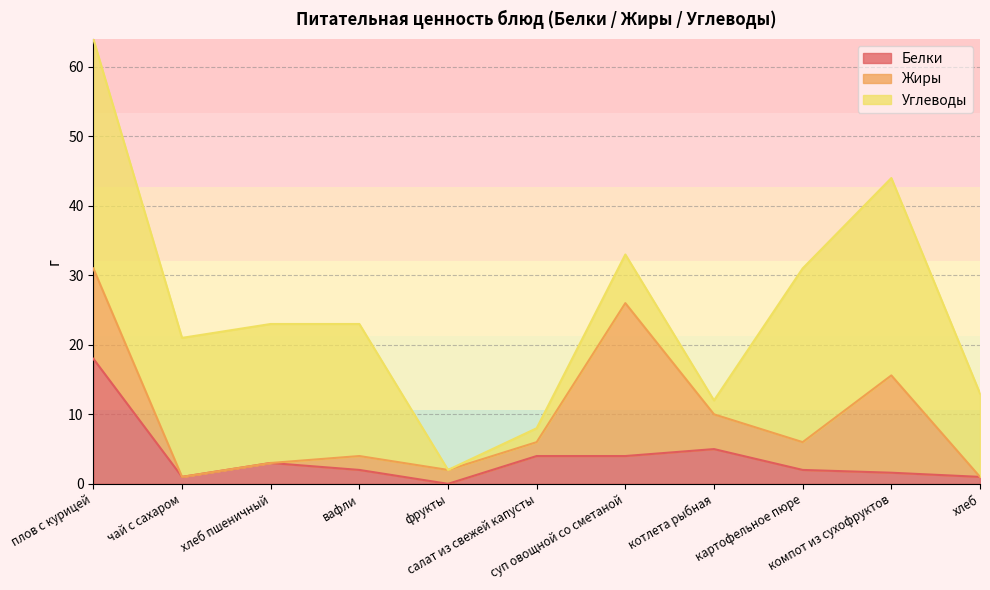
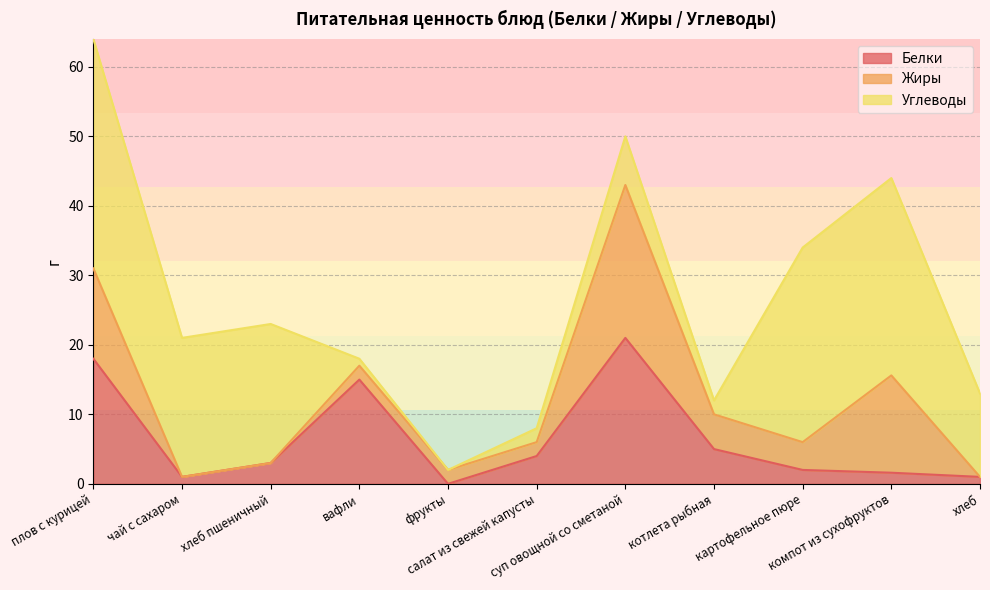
  {
    "Белки": {
      "плов с курицей": 18,
-     "вафли": 2,
+     "вафли": 15,
      "фрукты": 0,
      "салат из свежей капусты": 4,
-     "суп овощной со сметаной": 4,
+     "суп овощной со сметаной": 21,
      "котлета рыбная": 5,
      "картофельное пюре": 2,
      "компот из сухофруктов": 2
    },
    "Жиры": {
      "плов с курицей": 13,
      "вафли": 2,
      "салат из свежей капусты": 2,
      "суп овощной со сметаной": 22,
      "котлета рыбная": 5,
      "картофельное пюре": 4,
      "компот из сухофруктов": 14
    },
    "Углеводы": {
      "плов с курицей": 33,
      "чай с сахаром": 20,
      "хлеб пшеничный": 20,
-     "вафли": 19,
+     "вафли": 1,
      "салат из свежей капусты": 2,
      "суп овощной со сметаной": 7,
      "котлета рыбная": 2,
-     "картофельное пюре": 25,
+     "картофельное пюре": 28,
      "компот из сухофруктов": 28,
      "хлеб": 12
    }
  }
